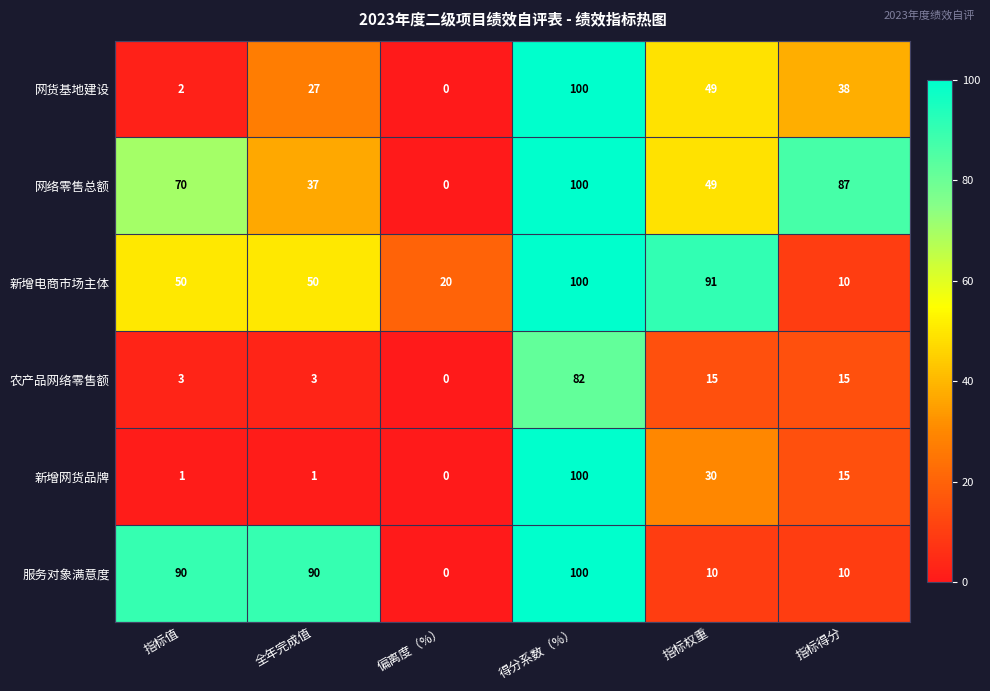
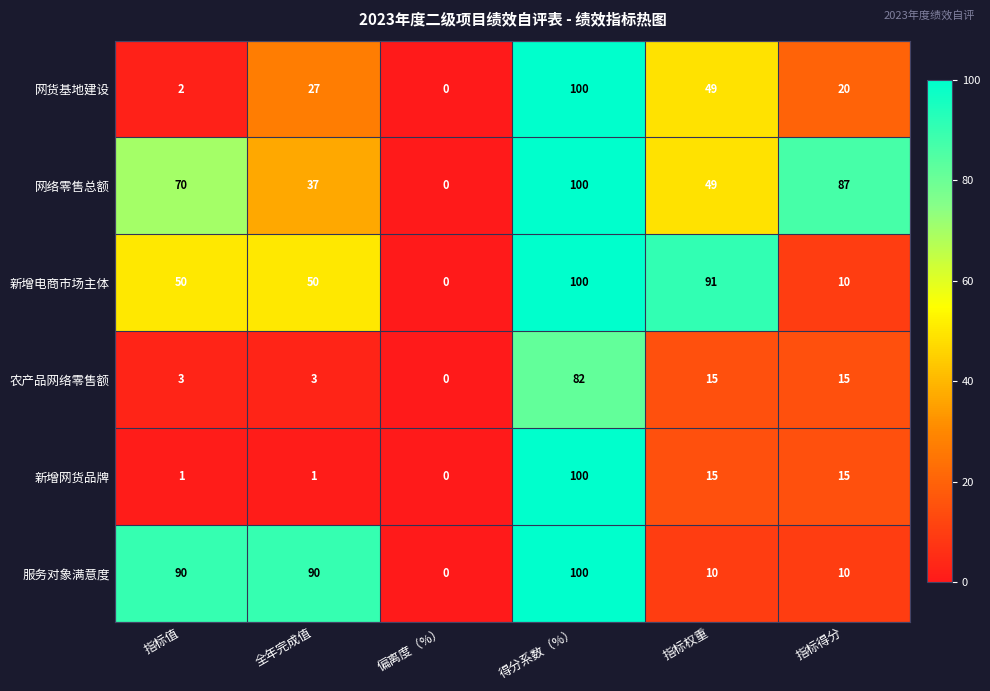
  {
    "网货基地建设": {
      "指标值": 2,
      "全年完成值": 27,
      "偏离度（%）": 0,
      "得分系数（%）": 100,
      "指标权重": 49,
-     "指标得分": 38
+     "指标得分": 20
    },
    "网络零售总额": {
      "指标值": 70,
      "全年完成值": 37,
      "偏离度（%）": 0,
      "得分系数（%）": 100,
      "指标权重": 49,
      "指标得分": 87
    },
    "新增电商市场主体": {
      "指标值": 50,
      "全年完成值": 50,
-     "偏离度（%）": 20,
+     "偏离度（%）": 0,
      "得分系数（%）": 100,
      "指标权重": 91,
      "指标得分": 10
    },
    "农产品网络零售额": {
      "指标值": 3,
      "全年完成值": 3,
      "偏离度（%）": 0,
      "得分系数（%）": 82,
      "指标权重": 15,
      "指标得分": 15
    },
    "新增网货品牌": {
      "指标值": 1,
      "全年完成值": 1,
      "偏离度（%）": 0,
      "得分系数（%）": 100,
-     "指标权重": 30,
+     "指标权重": 15,
      "指标得分": 15
    },
    "服务对象满意度": {
      "指标值": 90,
      "全年完成值": 90,
      "偏离度（%）": 0,
      "得分系数（%）": 100,
      "指标权重": 10,
      "指标得分": 10
    }
  }
